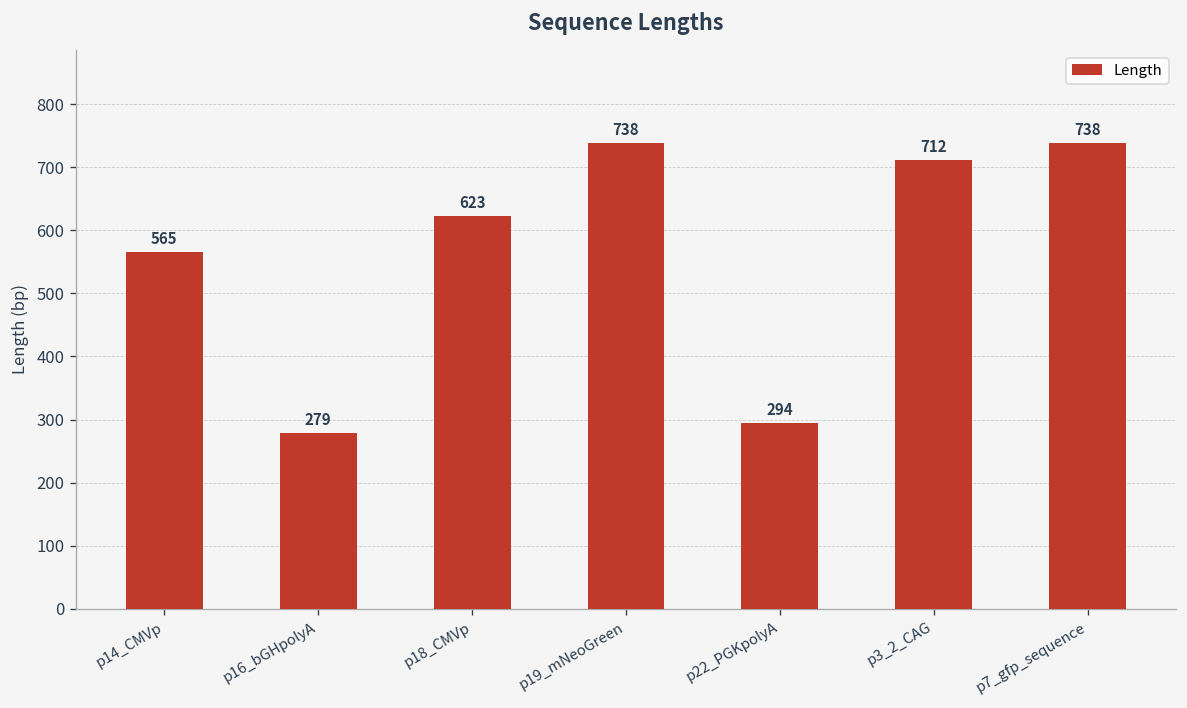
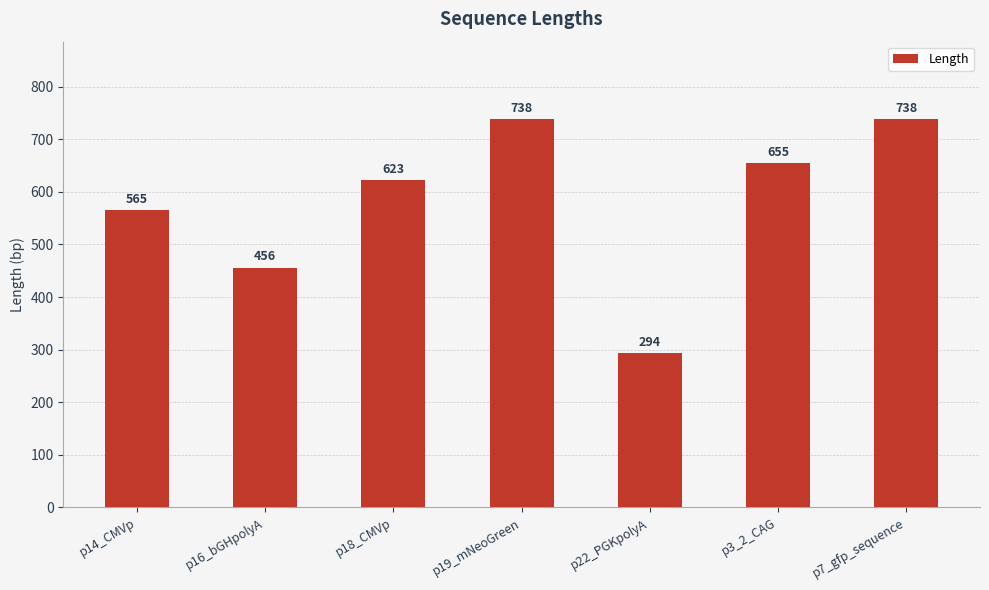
  {
    "p14_CMVp": 565,
-   "p16_bGHpolyA": 279,
+   "p16_bGHpolyA": 456,
    "p18_CMVp": 623,
    "p19_mNeoGreen": 738,
    "p22_PGKpolyA": 294,
-   "p3_2_CAG": 712,
+   "p3_2_CAG": 655,
    "p7_gfp_sequence": 738
  }
